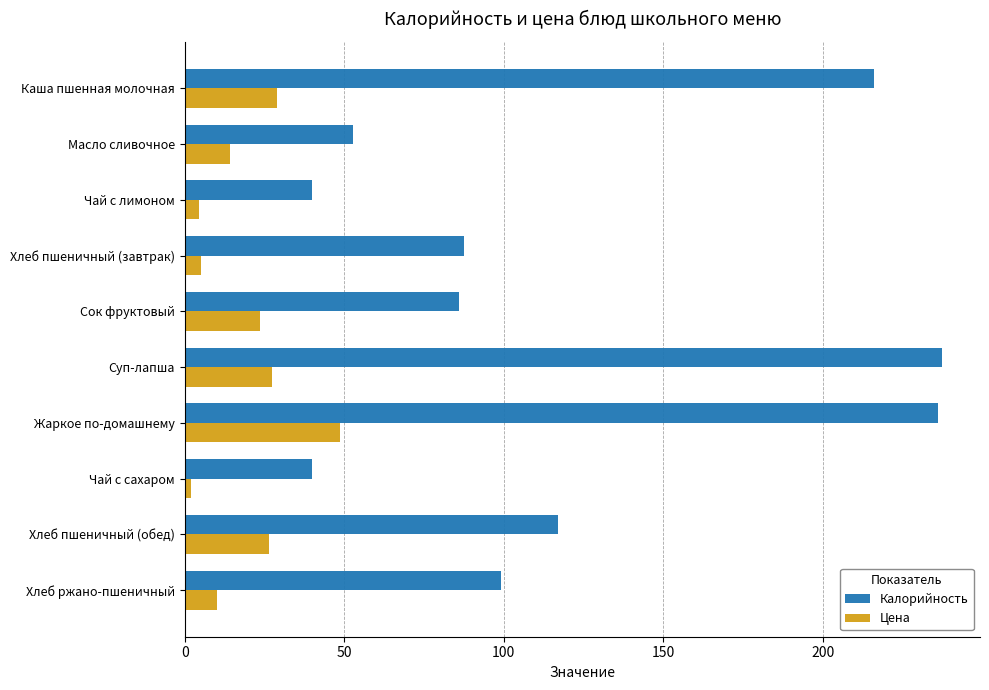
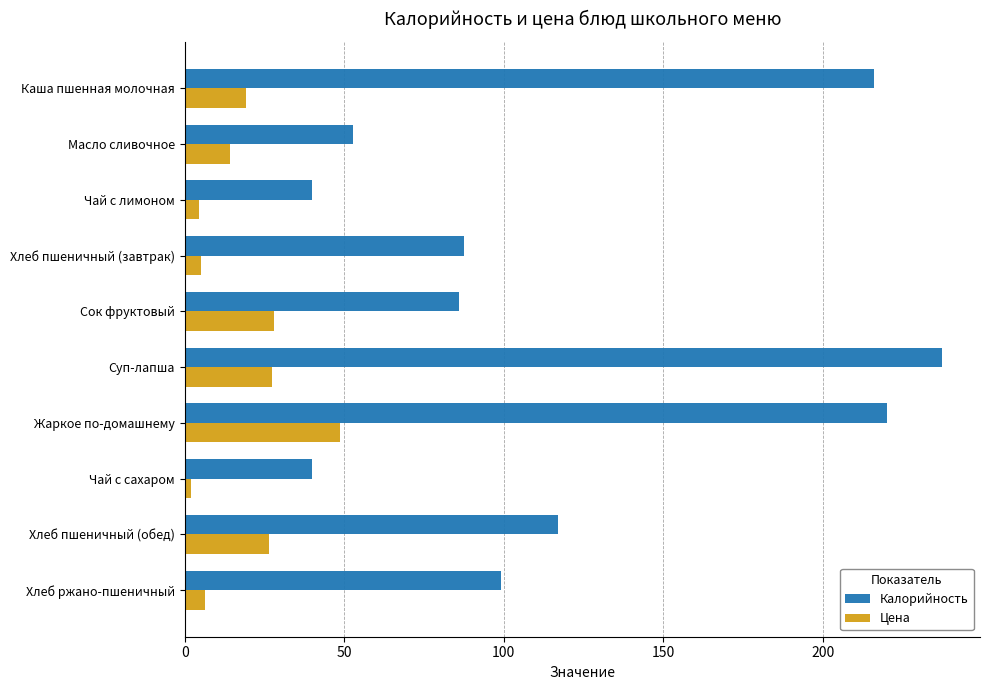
  {
    "Калорийность": {
      "Каша пшенная молочная": 216,
      "Масло сливочное": 53,
      "Чай с лимоном": 40,
      "Хлеб пшеничный (завтрак)": 87,
      "Сок фруктовый": 86,
      "Суп-лапша": 237,
-     "Жаркое по-домашнему": 236,
+     "Жаркое по-домашнему": 220,
      "Чай с сахаром": 40,
      "Хлеб пшеничный (обед)": 117,
      "Хлеб ржано-пшеничный": 99
    },
    "Цена": {
-     "Каша пшенная молочная": 29,
+     "Каша пшенная молочная": 19,
      "Масло сливочное": 14,
      "Чай с лимоном": 5,
      "Хлеб пшеничный (завтрак)": 5,
-     "Сок фруктовый": 24,
+     "Сок фруктовый": 28,
      "Суп-лапша": 27,
      "Жаркое по-домашнему": 49,
      "Чай с сахаром": 2,
      "Хлеб пшеничный (обед)": 26,
-     "Хлеб ржано-пшеничный": 10
+     "Хлеб ржано-пшеничный": 6
    }
  }
